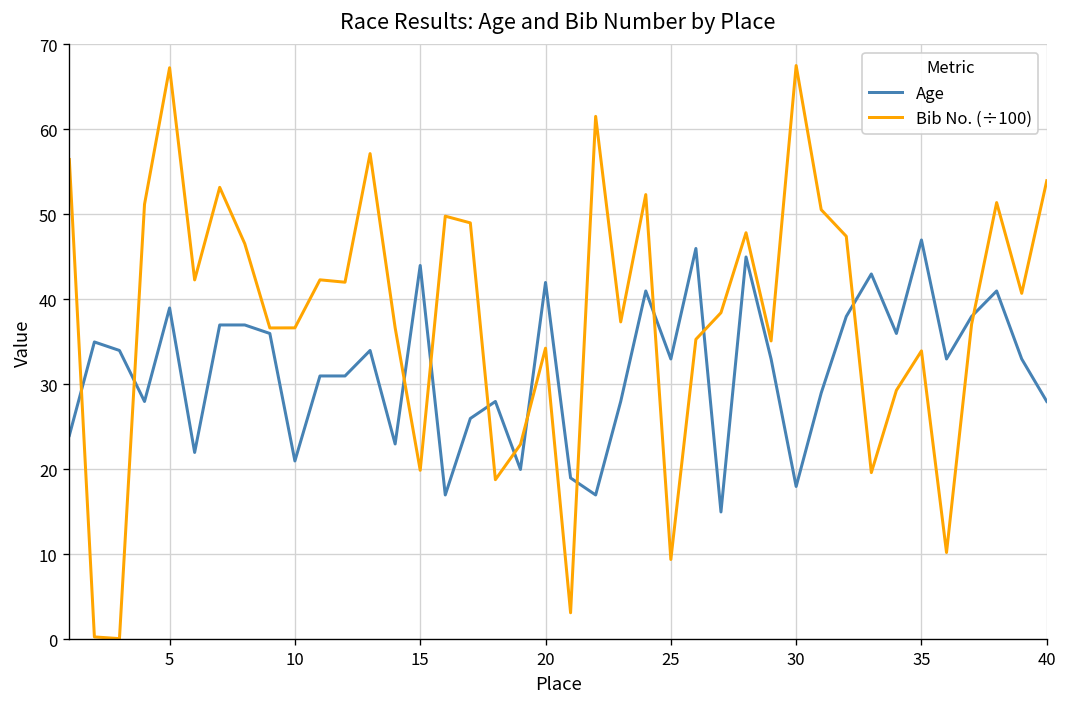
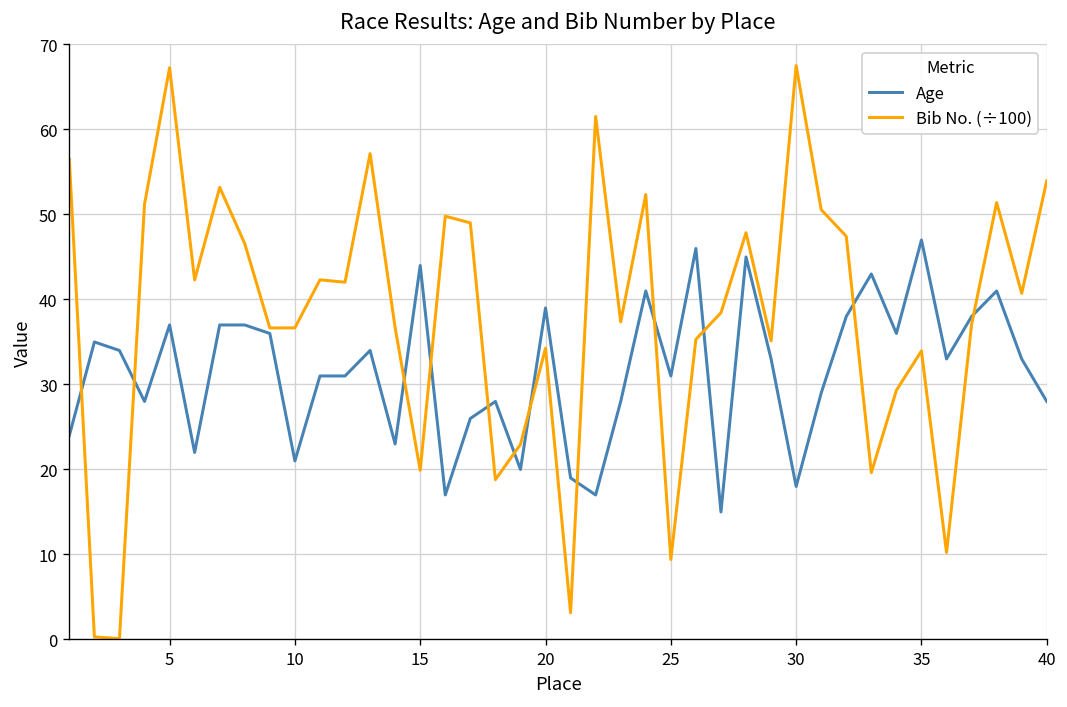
  {
    "Age": {
-     "5": 39,
+     "5": 37,
      "10": 21,
      "15": 44,
-     "20": 42,
-     "25": 33,
+     "20": 39,
+     "25": 31,
      "30": 18,
      "35": 47,
      "40": 28
    },
    "Bib No. (÷100)": {
      "5": 67,
      "10": 37,
      "15": 20,
      "20": 34,
      "25": 9,
      "30": 68,
      "35": 34,
      "40": 54
    }
  }
